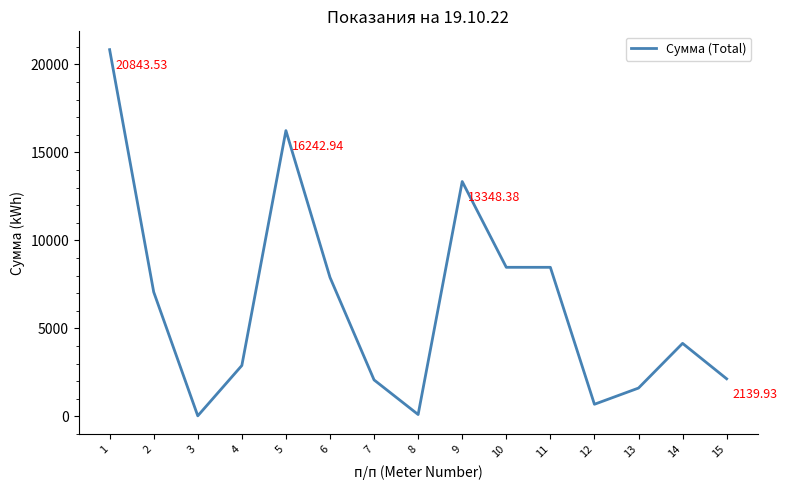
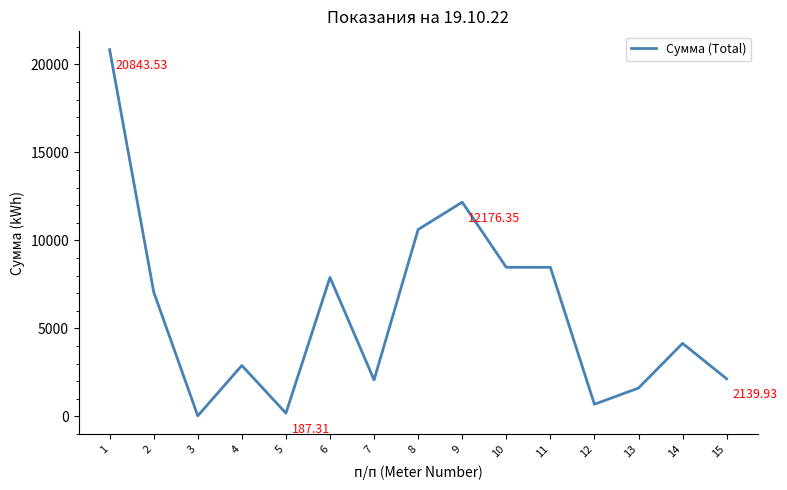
  {
    "1": 20843.53,
-   "5": 16242.94,
-   "8": 100,
-   "9": 13348.38,
+   "5": 187.31,
+   "8": 10600,
+   "9": 12176.35,
    "15": 2139.93
  }
